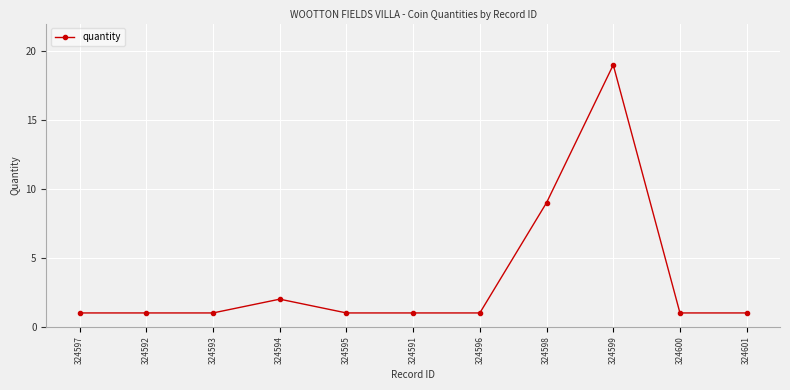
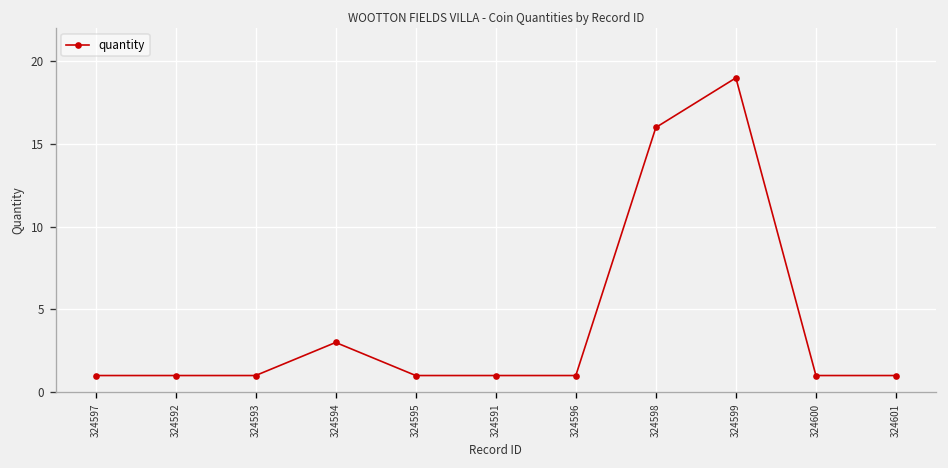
  {
    "324597": 1,
    "324592": 1,
    "324593": 1,
-   "324594": 2,
+   "324594": 3,
    "324595": 1,
    "324591": 1,
    "324596": 1,
-   "324598": 9,
+   "324598": 16,
    "324599": 19,
    "324600": 1,
    "324601": 1
  }
